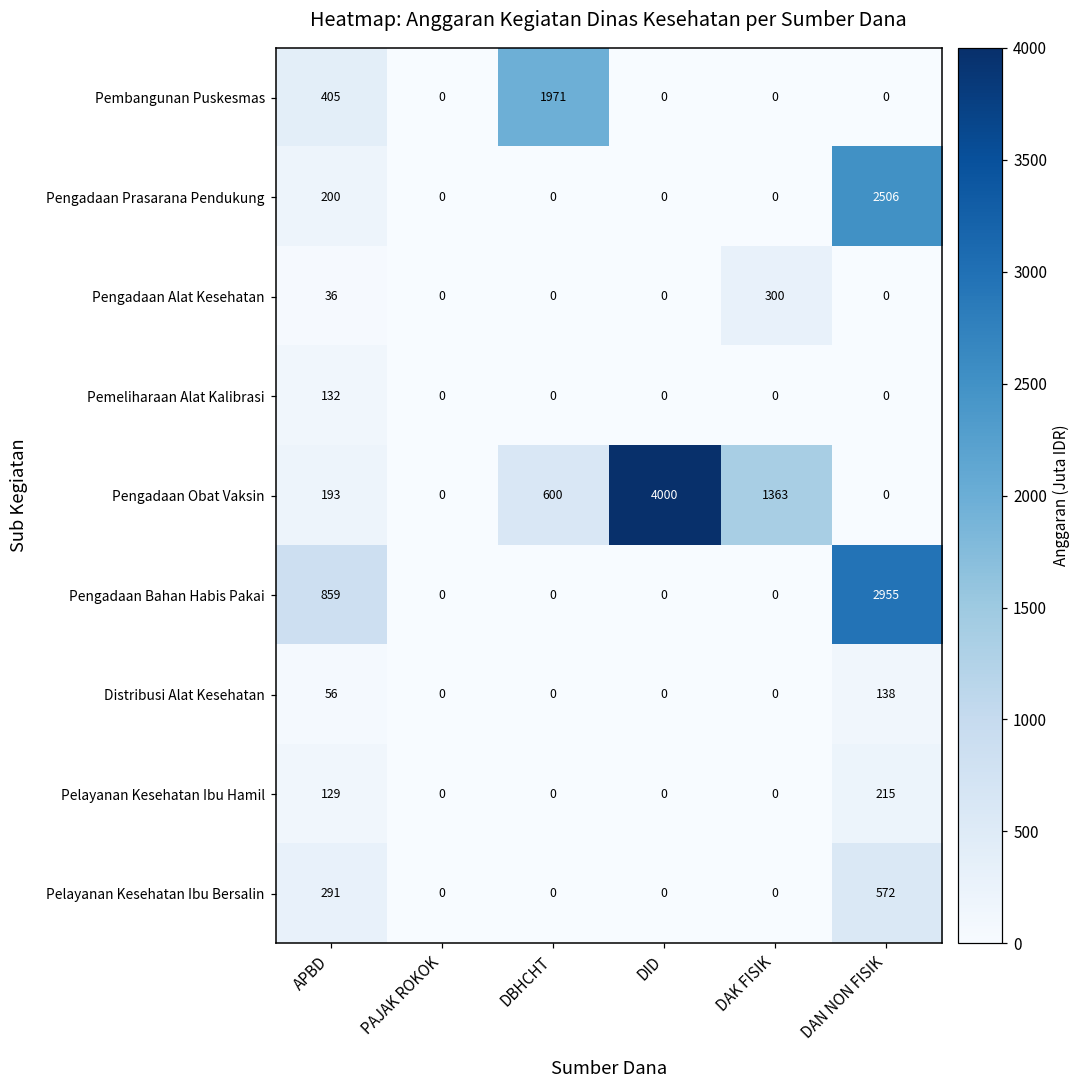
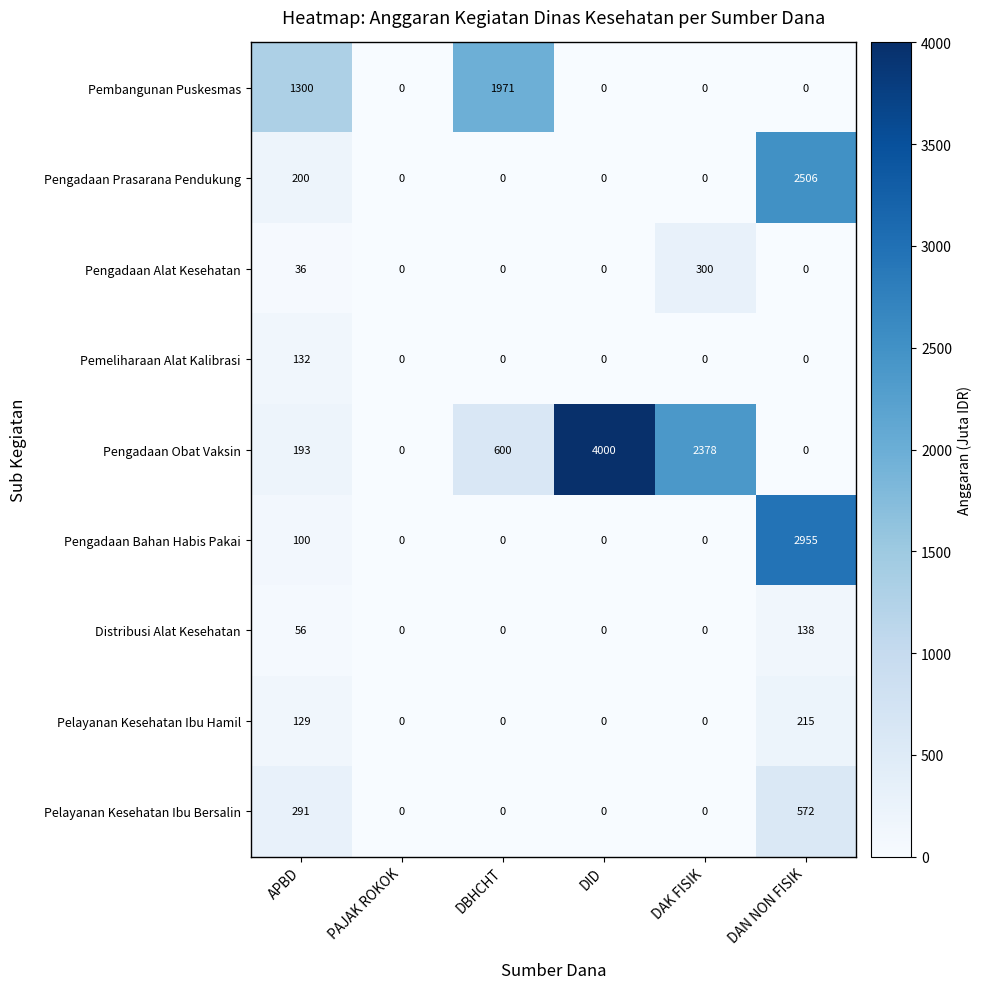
  {
    "Pembangunan Puskesmas": {
-     "APBD": 405,
+     "APBD": 1300,
      "PAJAK ROKOK": 0,
      "DBHCHT": 1971,
      "DID": 0,
      "DAK FISIK": 0,
      "DAN NON FISIK": 0
    },
    "Pengadaan Prasarana Pendukung": {
      "APBD": 200,
      "PAJAK ROKOK": 0,
      "DBHCHT": 0,
      "DID": 0,
      "DAK FISIK": 0,
      "DAN NON FISIK": 2506
    },
    "Pengadaan Alat Kesehatan": {
      "APBD": 36,
      "PAJAK ROKOK": 0,
      "DBHCHT": 0,
      "DID": 0,
      "DAK FISIK": 300,
      "DAN NON FISIK": 0
    },
    "Pemeliharaan Alat Kalibrasi": {
      "APBD": 132,
      "PAJAK ROKOK": 0,
      "DBHCHT": 0,
      "DID": 0,
      "DAK FISIK": 0,
      "DAN NON FISIK": 0
    },
    "Pengadaan Obat Vaksin": {
      "APBD": 193,
      "PAJAK ROKOK": 0,
      "DBHCHT": 600,
      "DID": 4000,
-     "DAK FISIK": 1363,
+     "DAK FISIK": 2378,
      "DAN NON FISIK": 0
    },
    "Pengadaan Bahan Habis Pakai": {
-     "APBD": 859,
+     "APBD": 100,
      "PAJAK ROKOK": 0,
      "DBHCHT": 0,
      "DID": 0,
      "DAK FISIK": 0,
      "DAN NON FISIK": 2955
    },
    "Distribusi Alat Kesehatan": {
      "APBD": 56,
      "PAJAK ROKOK": 0,
      "DBHCHT": 0,
      "DID": 0,
      "DAK FISIK": 0,
      "DAN NON FISIK": 138
    },
    "Pelayanan Kesehatan Ibu Hamil": {
      "APBD": 129,
      "PAJAK ROKOK": 0,
      "DBHCHT": 0,
      "DID": 0,
      "DAK FISIK": 0,
      "DAN NON FISIK": 215
    },
    "Pelayanan Kesehatan Ibu Bersalin": {
      "APBD": 291,
      "PAJAK ROKOK": 0,
      "DBHCHT": 0,
      "DID": 0,
      "DAK FISIK": 0,
      "DAN NON FISIK": 572
    }
  }
